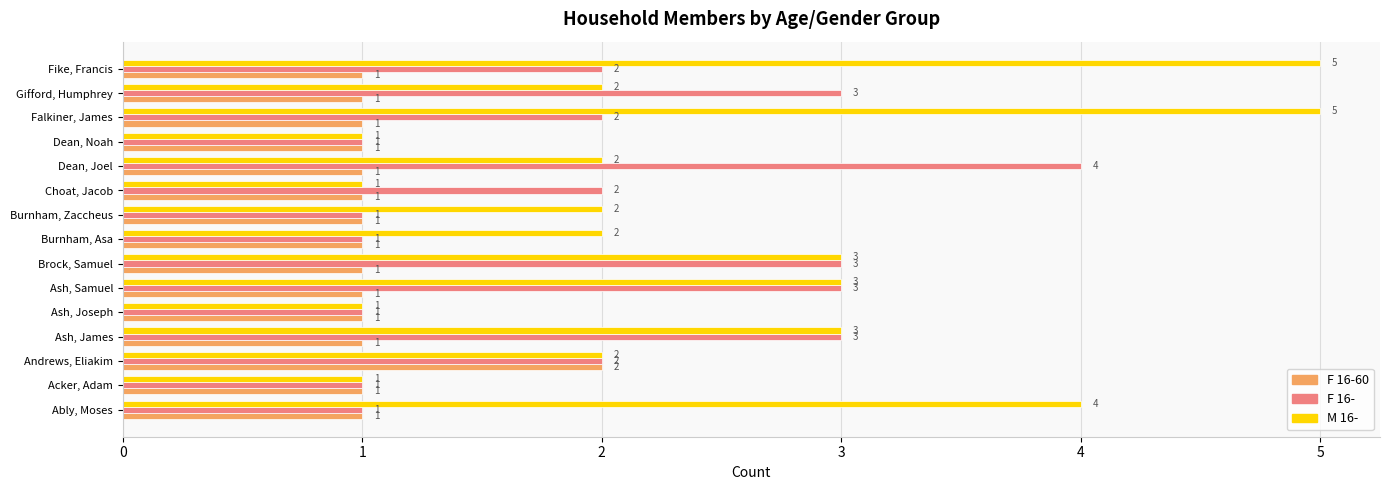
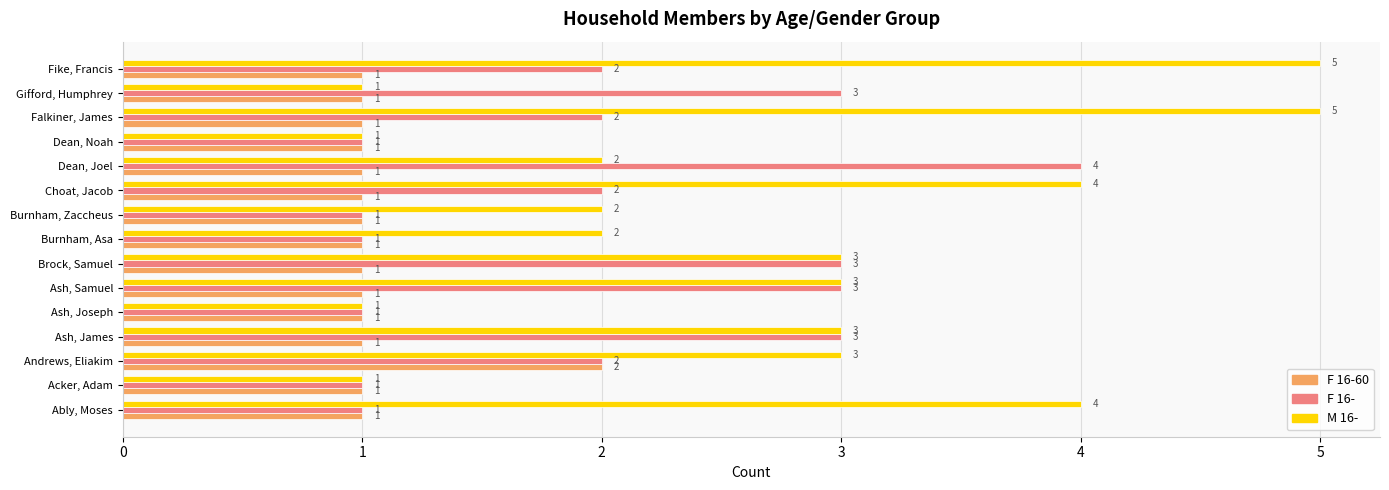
  {
    "M 16-": {
      "Fike, Francis": 5,
-     "Gifford, Humphrey": 2,
+     "Gifford, Humphrey": 1,
      "Falkiner, James": 5,
      "Dean, Joel": 2,
-     "Choat, Jacob": 1,
+     "Choat, Jacob": 4,
      "Burnham, Zaccheus": 2,
      "Burnham, Asa": 2,
-     "Andrews, Eliakim": 2,
+     "Andrews, Eliakim": 3,
      "Ably, Moses": 4
    }
  }
